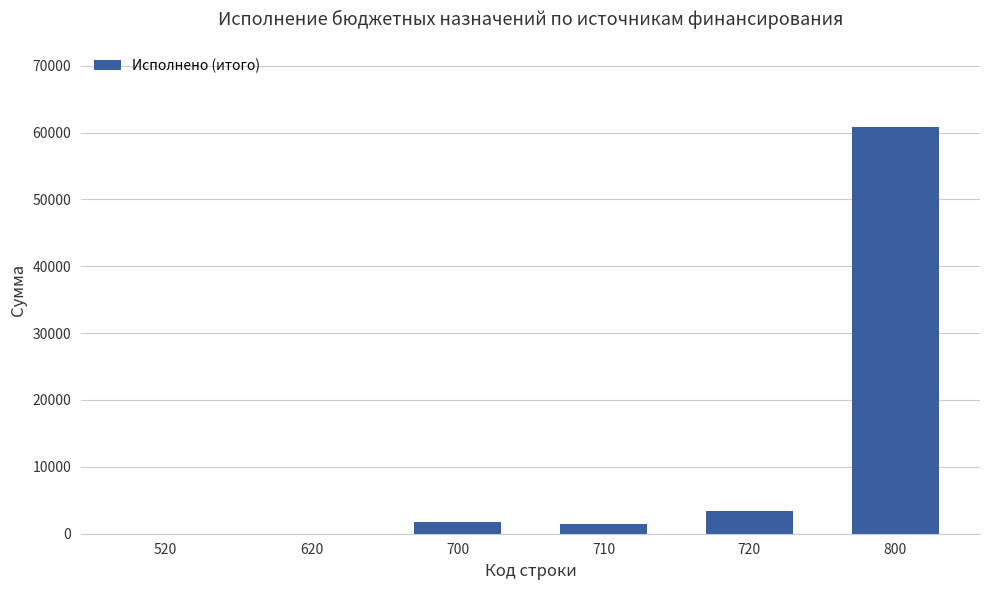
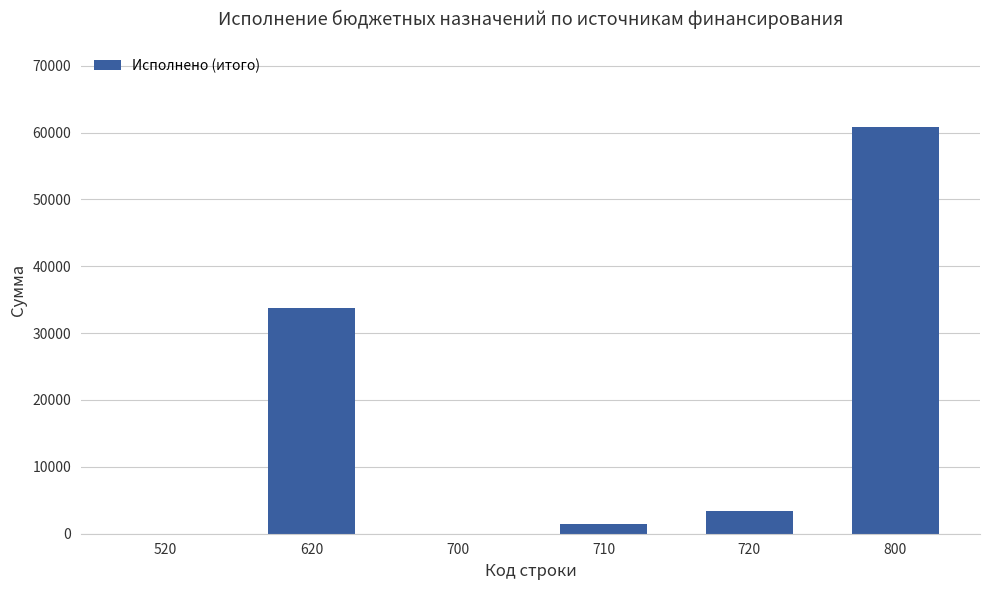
  {
    "520": 0,
-   "620": 0,
-   "700": 2000,
+   "620": 34000,
+   "700": 0,
    "710": 2000,
    "720": 3000,
    "800": 61000
  }
